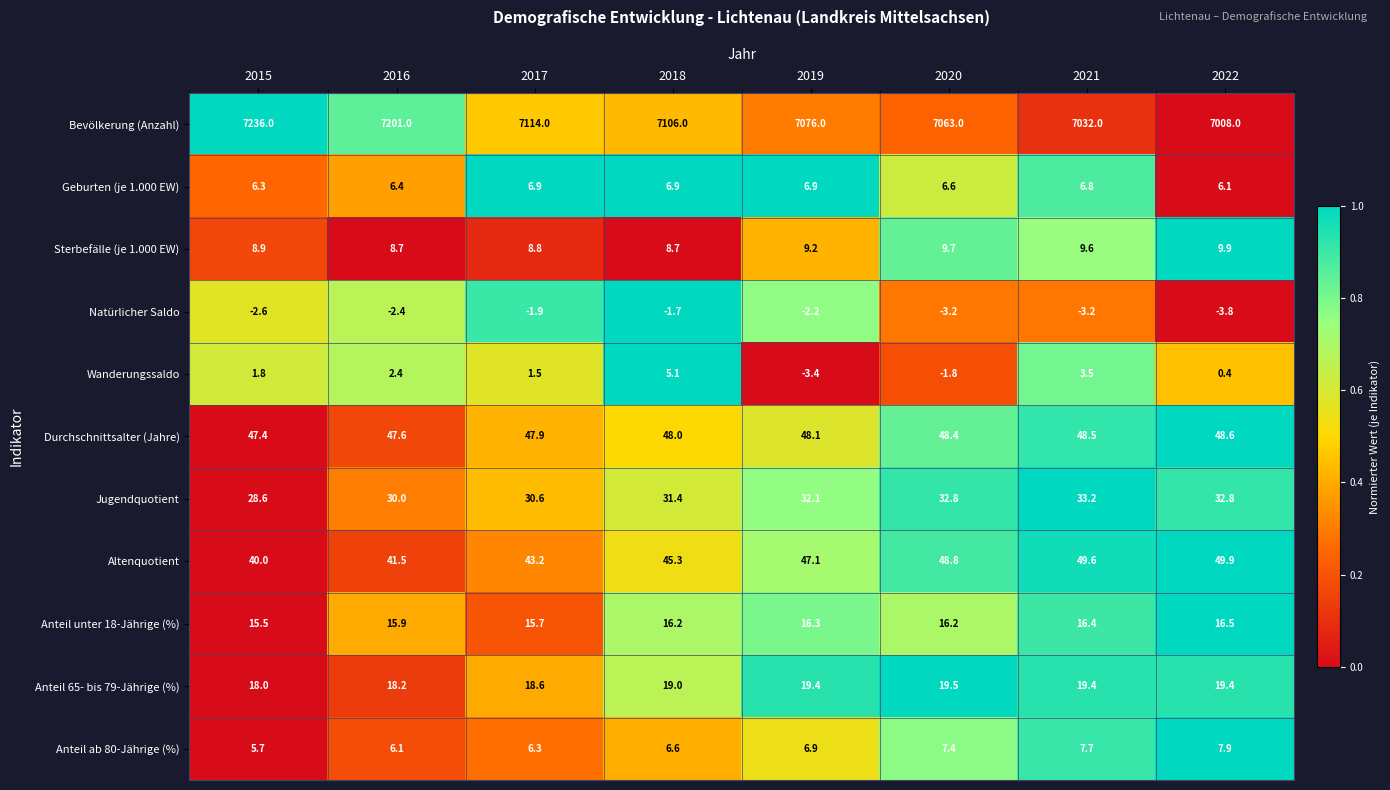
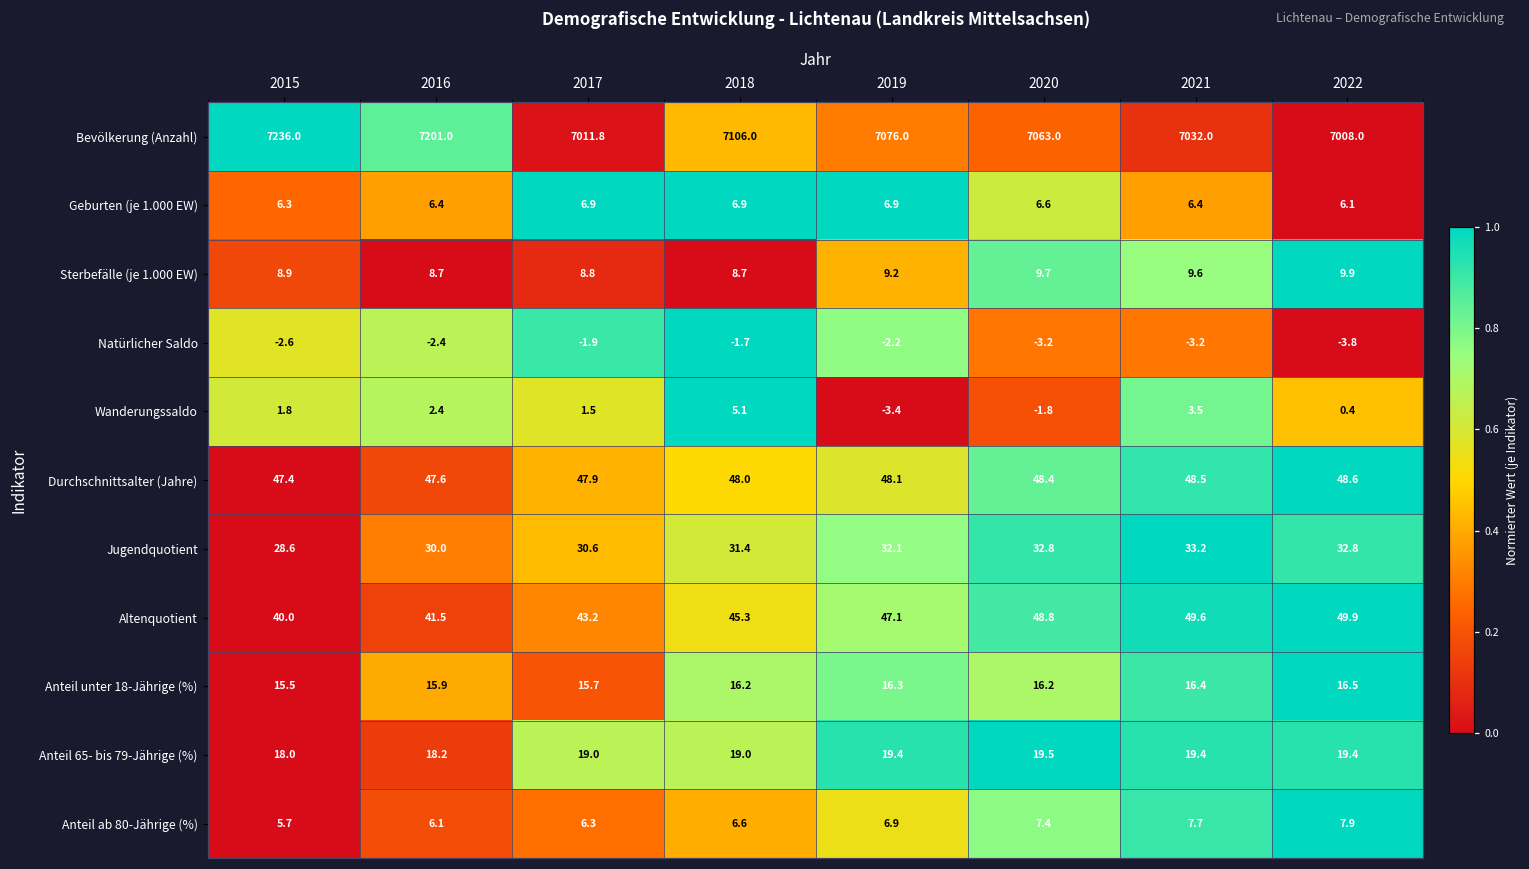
  {
    "Bevölkerung (Anzahl)": {
      "2015": 7236.0,
      "2016": 7201.0,
-     "2017": 7114.0,
+     "2017": 7011.8,
      "2018": 7106.0,
      "2019": 7076.0,
      "2020": 7063.0,
      "2021": 7032.0,
      "2022": 7008.0
    },
    "Geburten (je 1.000 EW)": {
      "2015": 6.3,
      "2016": 6.4,
      "2017": 6.9,
      "2018": 6.9,
      "2019": 6.9,
      "2020": 6.6,
-     "2021": 6.8,
+     "2021": 6.4,
      "2022": 6.1
    },
    "Sterbefälle (je 1.000 EW)": {
      "2015": 8.9,
      "2016": 8.7,
      "2017": 8.8,
      "2018": 8.7,
      "2019": 9.2,
      "2020": 9.7,
      "2021": 9.6,
      "2022": 9.9
    },
    "Natürlicher Saldo": {
      "2015": -2.6,
      "2016": -2.4,
      "2017": -1.9,
      "2018": -1.7,
      "2019": -2.2,
      "2020": -3.2,
      "2021": -3.2,
      "2022": -3.8
    },
    "Wanderungssaldo": {
      "2015": 1.8,
      "2016": 2.4,
      "2017": 1.5,
      "2018": 5.1,
      "2019": -3.4,
      "2020": -1.8,
      "2021": 3.5,
      "2022": 0.4
    },
    "Durchschnittsalter (Jahre)": {
      "2015": 47.4,
      "2016": 47.6,
      "2017": 47.9,
      "2018": 48.0,
      "2019": 48.1,
      "2020": 48.4,
      "2021": 48.5,
      "2022": 48.6
    },
    "Jugendquotient": {
      "2015": 28.6,
      "2016": 30.0,
      "2017": 30.6,
      "2018": 31.4,
      "2019": 32.1,
      "2020": 32.8,
      "2021": 33.2,
      "2022": 32.8
    },
    "Altenquotient": {
      "2015": 40.0,
      "2016": 41.5,
      "2017": 43.2,
      "2018": 45.3,
      "2019": 47.1,
      "2020": 48.8,
      "2021": 49.6,
      "2022": 49.9
    },
    "Anteil unter 18-Jährige (%)": {
      "2015": 15.5,
      "2016": 15.9,
      "2017": 15.7,
      "2018": 16.2,
      "2019": 16.3,
      "2020": 16.2,
      "2021": 16.4,
      "2022": 16.5
    },
    "Anteil 65- bis 79-Jährige (%)": {
      "2015": 18.0,
      "2016": 18.2,
-     "2017": 18.6,
+     "2017": 19.0,
      "2018": 19.0,
      "2019": 19.4,
      "2020": 19.5,
      "2021": 19.4,
      "2022": 19.4
    },
    "Anteil ab 80-Jährige (%)": {
      "2015": 5.7,
      "2016": 6.1,
      "2017": 6.3,
      "2018": 6.6,
      "2019": 6.9,
      "2020": 7.4,
      "2021": 7.7,
      "2022": 7.9
    }
  }
